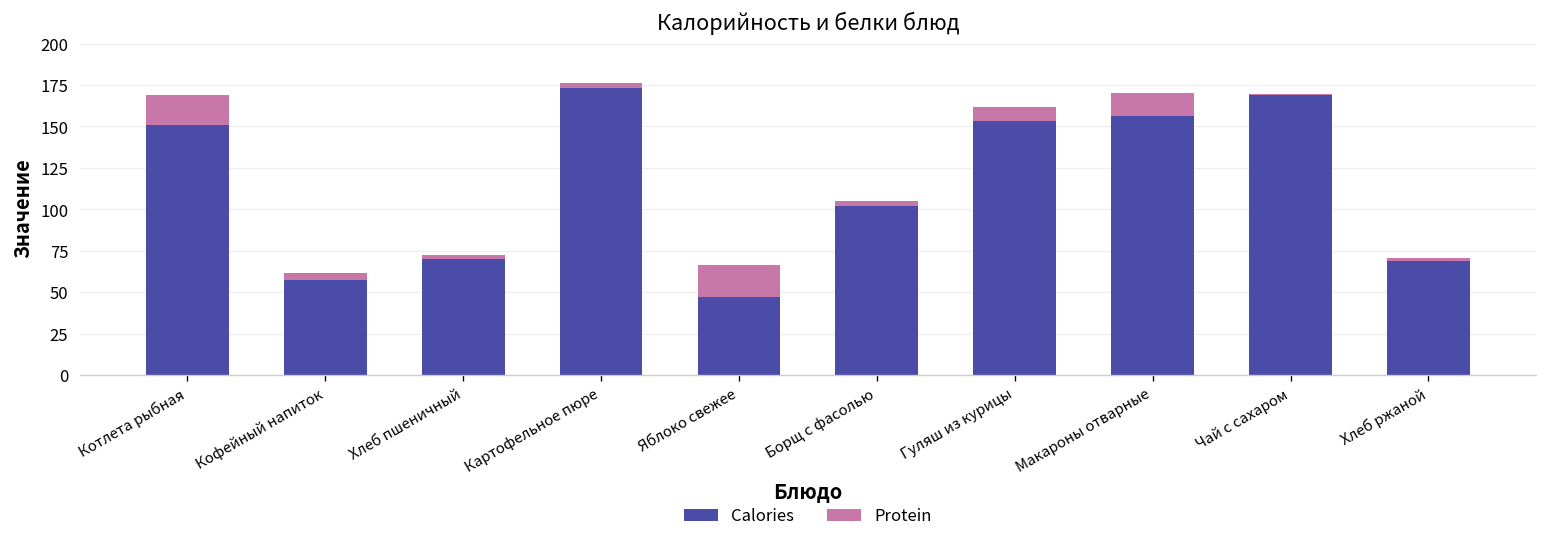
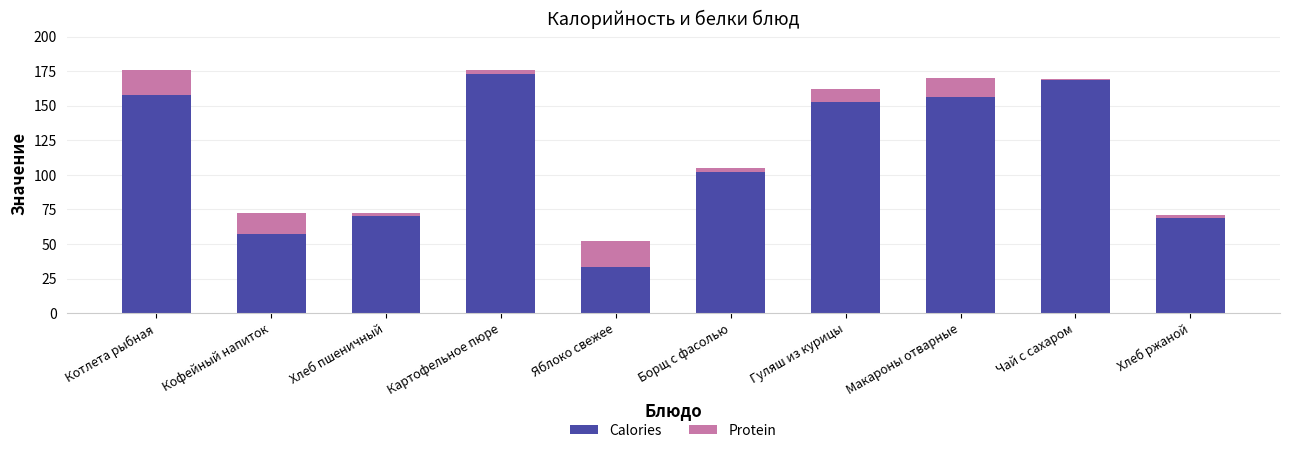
  {
    "Calories": {
-     "Котлета рыбная": 151,
+     "Котлета рыбная": 158,
      "Кофейный напиток": 58,
      "Хлеб пшеничный": 70,
      "Картофельное пюре": 173,
-     "Яблоко свежее": 47,
+     "Яблоко свежее": 33,
      "Борщ с фасолью": 102,
      "Гуляш из курицы": 153,
      "Макароны отварные": 156,
      "Чай с сахаром": 169,
      "Хлеб ржаной": 69
    },
    "Protein": {
      "Котлета рыбная": 18,
-     "Кофейный напиток": 4,
+     "Кофейный напиток": 15,
      "Хлеб пшеничный": 2,
      "Картофельное пюре": 3,
      "Яблоко свежее": 19,
      "Борщ с фасолью": 3,
      "Гуляш из курицы": 9,
      "Макароны отварные": 14
    }
  }
